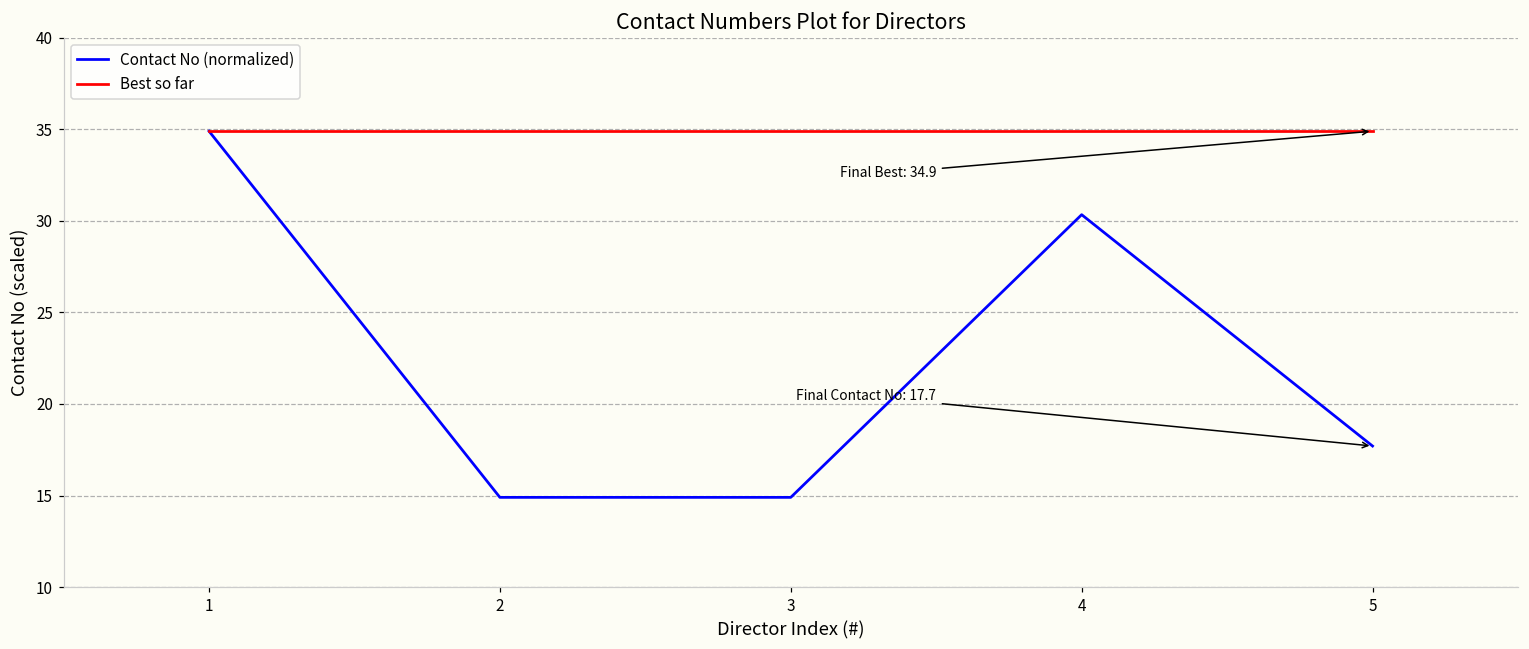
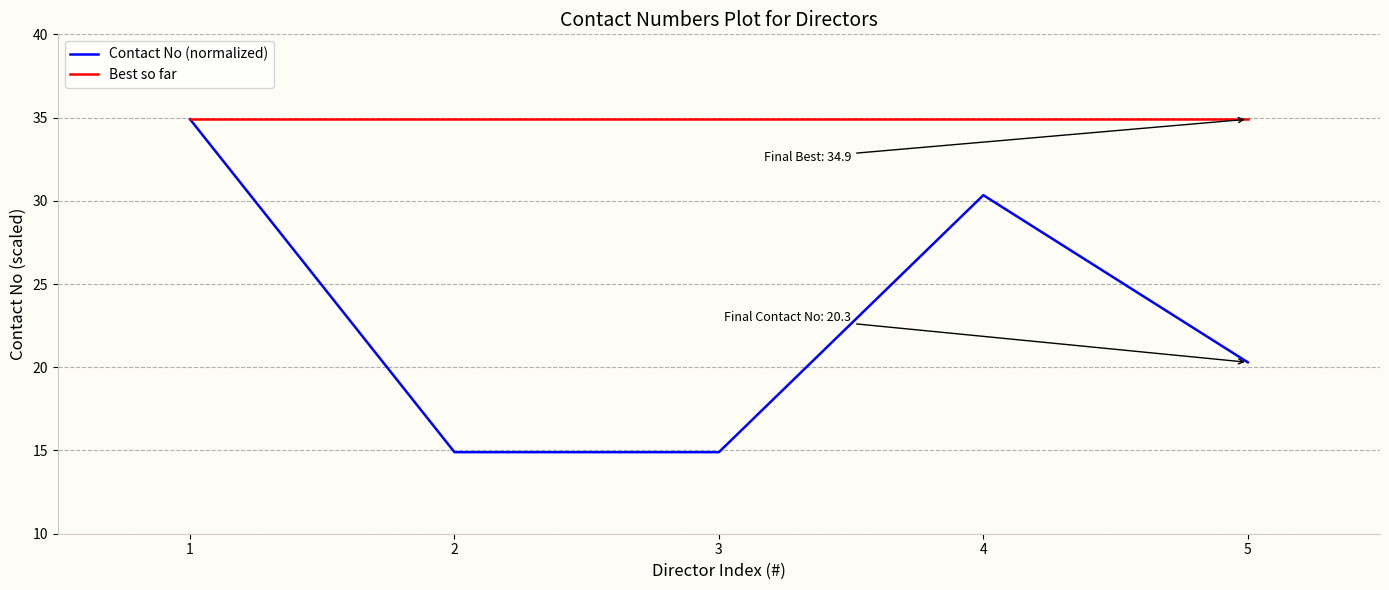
  {
    "Contact No (normalized)": {
-     "5": 17.7
+     "5": 20.3
    },
    "Best so far": {
      "4": 34.9
    }
  }
